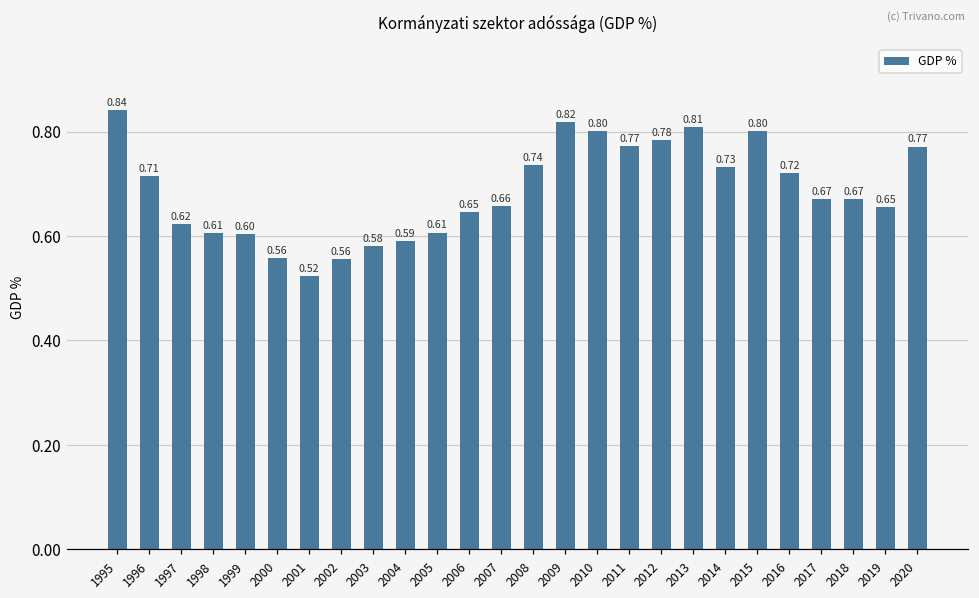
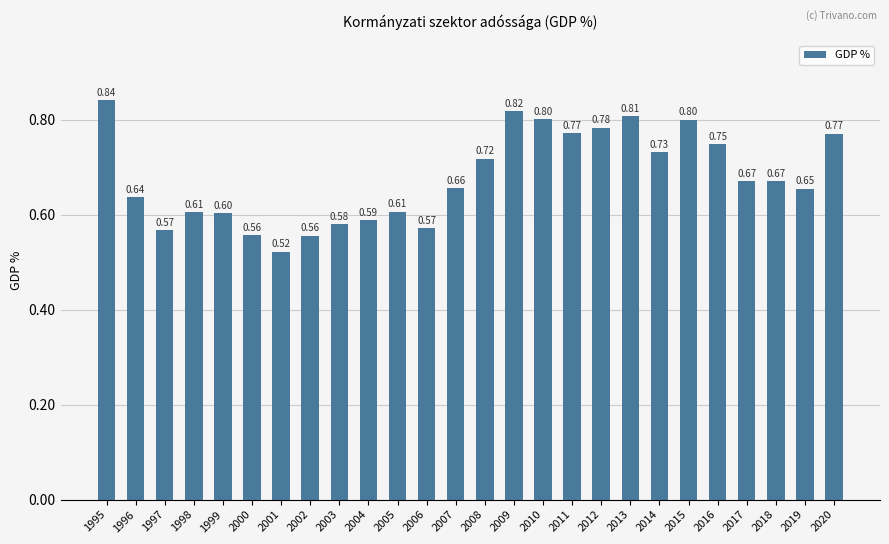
  {
    "1995": 0.84,
-   "1996": 0.71,
-   "1997": 0.62,
+   "1996": 0.64,
+   "1997": 0.57,
    "1998": 0.61,
    "1999": 0.60,
    "2000": 0.56,
    "2001": 0.52,
    "2002": 0.56,
    "2003": 0.58,
    "2004": 0.59,
    "2005": 0.61,
-   "2006": 0.65,
+   "2006": 0.57,
    "2007": 0.66,
-   "2008": 0.74,
+   "2008": 0.72,
    "2009": 0.82,
    "2010": 0.80,
    "2011": 0.77,
    "2012": 0.78,
    "2013": 0.81,
    "2014": 0.73,
    "2015": 0.80,
-   "2016": 0.72,
+   "2016": 0.75,
    "2017": 0.67,
    "2018": 0.67,
    "2019": 0.65,
    "2020": 0.77
  }
